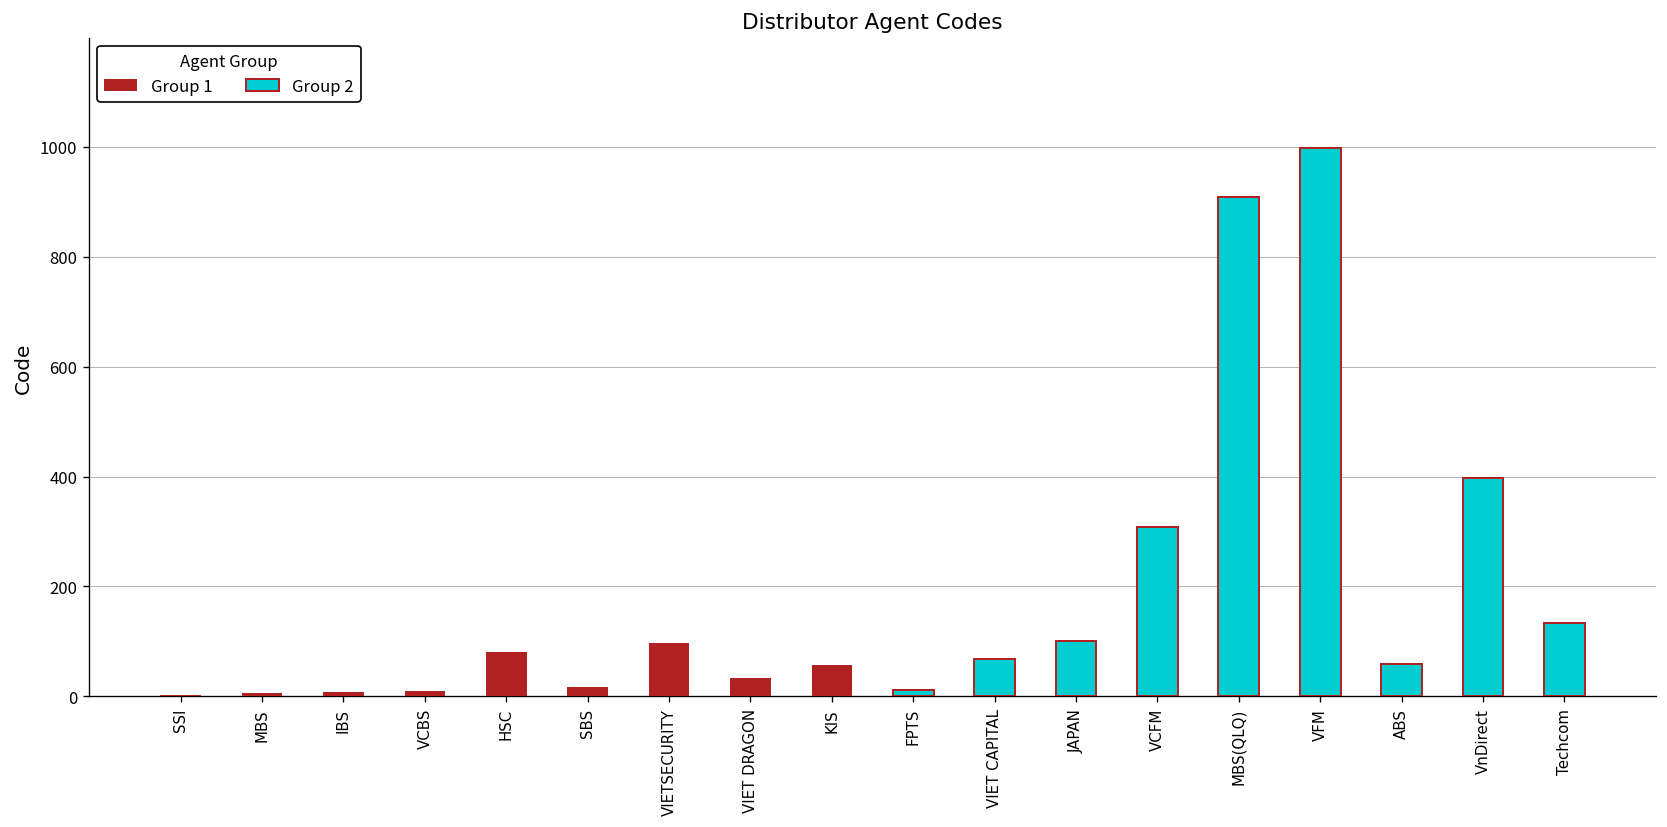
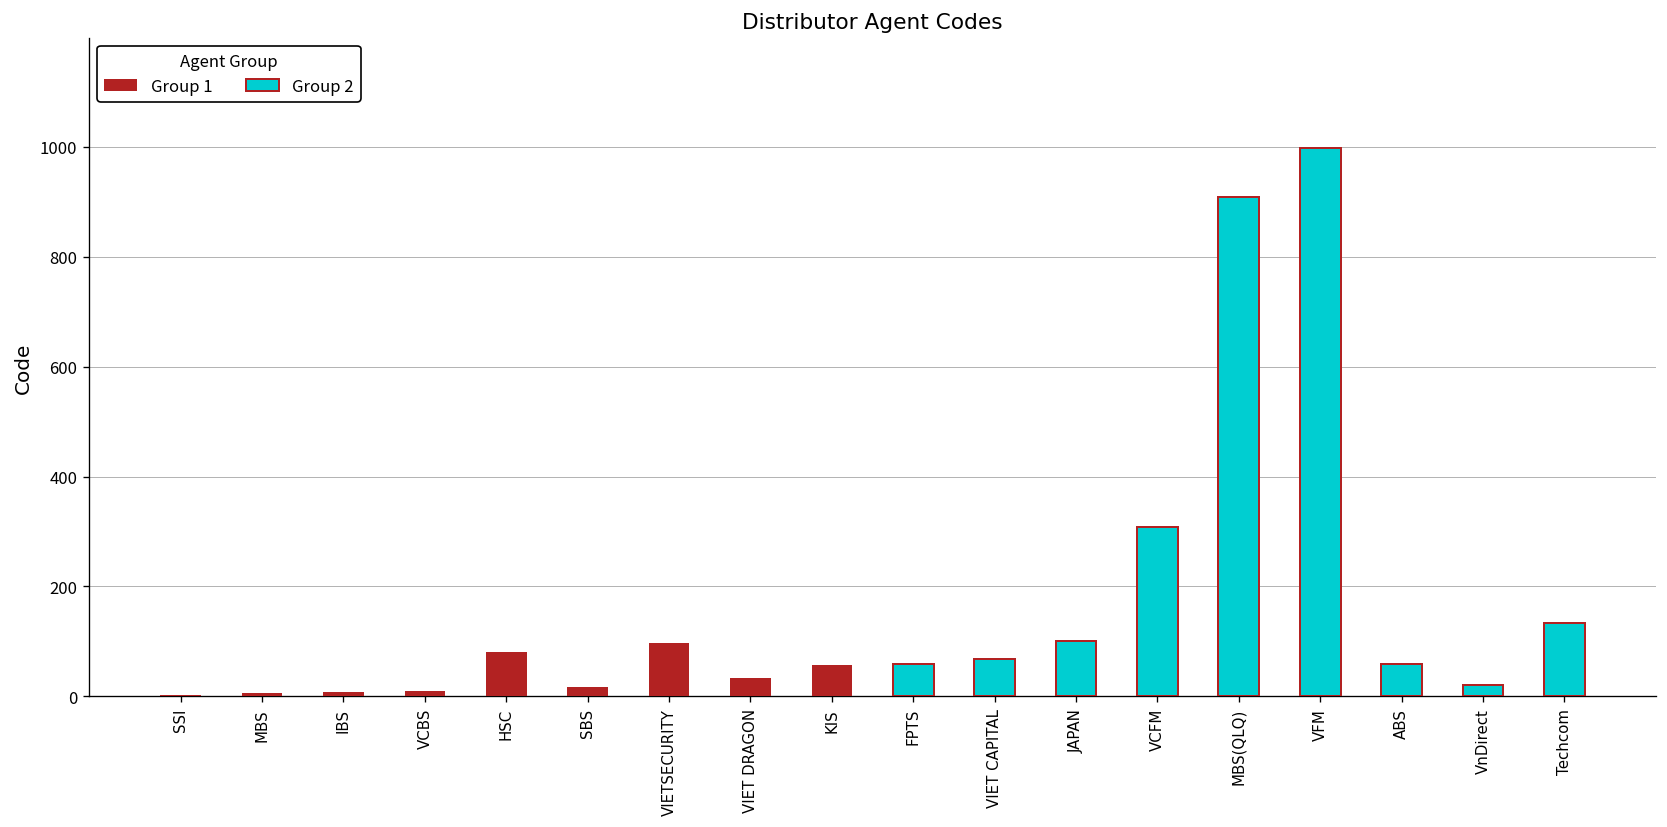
  {
    "Group 1": {
      "IBS": 10,
      "VCBS": 10,
      "HSC": 80,
      "SBS": 20,
      "VIETSECURITY": 100,
      "VIET DRAGON": 30,
      "KIS": 60,
      "FPTS": 0,
      "VIET CAPITAL": 0,
      "JAPAN": 0,
      "VCFM": 0,
      "MBS(QLQ)": 0,
      "VFM": 0,
      "ABS": 0,
      "VnDirect": 0,
      "Techcom": 0
    },
    "Group 2": {
      "SSI": 0,
      "MBS": 0,
      "IBS": 0,
      "VCBS": 0,
      "HSC": 0,
      "SBS": 0,
      "VIETSECURITY": 0,
      "VIET DRAGON": 0,
      "KIS": 0,
-     "FPTS": 10,
+     "FPTS": 60,
      "VIET CAPITAL": 70,
      "JAPAN": 100,
      "VCFM": 310,
      "MBS(QLQ)": 910,
      "VFM": 1000,
      "ABS": 60,
-     "VnDirect": 400,
+     "VnDirect": 20,
      "Techcom": 130
    }
  }
